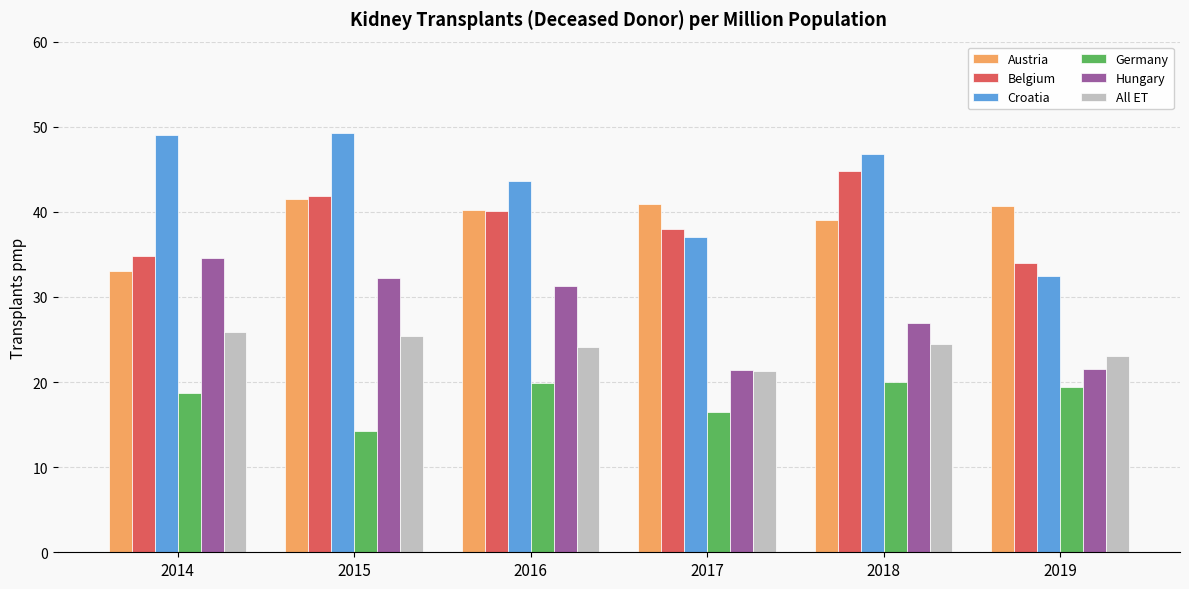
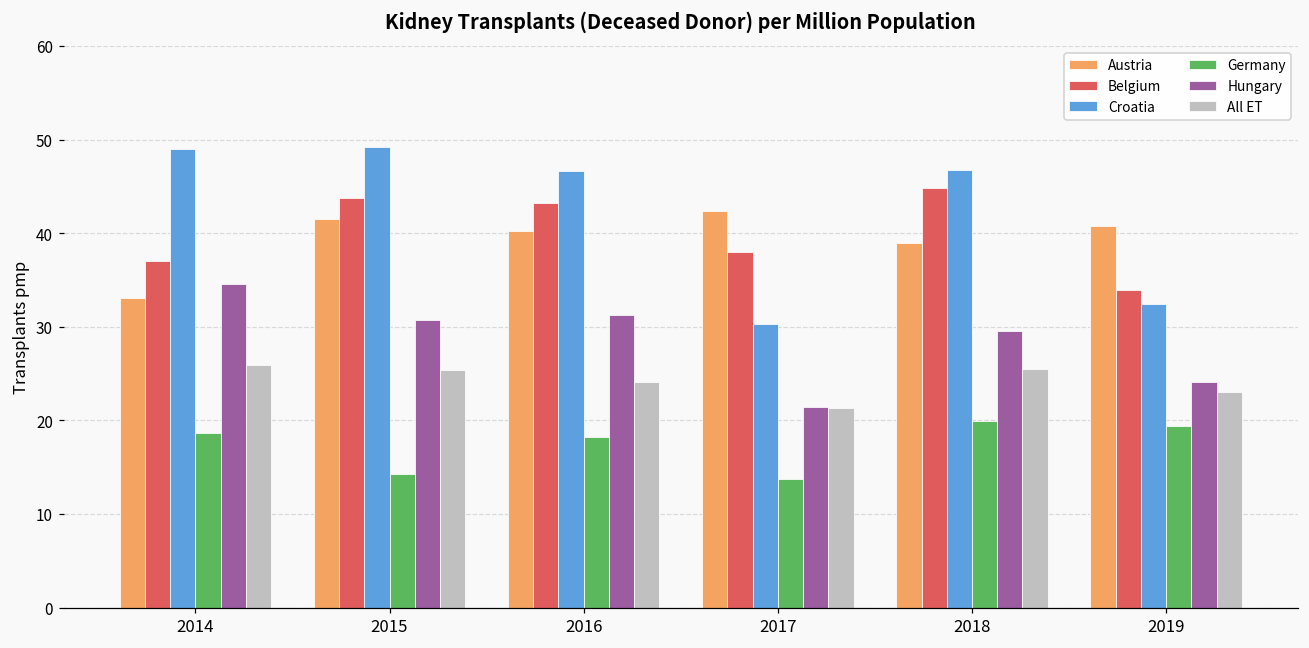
  {
    "Austria": {
      "2014": 33,
      "2015": 41,
      "2016": 40,
-     "2017": 41,
+     "2017": 42,
      "2018": 39,
      "2019": 41
    },
    "Belgium": {
-     "2014": 35,
-     "2015": 42,
-     "2016": 40,
+     "2014": 37,
+     "2015": 44,
+     "2016": 43,
      "2017": 38,
      "2018": 45,
      "2019": 34
    },
    "Croatia": {
      "2014": 49,
      "2015": 49,
-     "2016": 44,
-     "2017": 37,
+     "2016": 47,
+     "2017": 30,
      "2018": 47,
      "2019": 32
    },
    "Germany": {
      "2014": 19,
      "2015": 14,
-     "2016": 20,
-     "2017": 17,
+     "2016": 18,
+     "2017": 14,
      "2018": 20,
      "2019": 19
    },
    "Hungary": {
      "2014": 35,
-     "2015": 32,
+     "2015": 31,
      "2016": 31,
      "2017": 21,
-     "2018": 27,
-     "2019": 21
+     "2018": 30,
+     "2019": 24
    },
    "All ET": {
      "2014": 26,
      "2015": 25,
      "2016": 24,
      "2017": 21,
-     "2018": 24,
+     "2018": 25,
      "2019": 23
    }
  }
